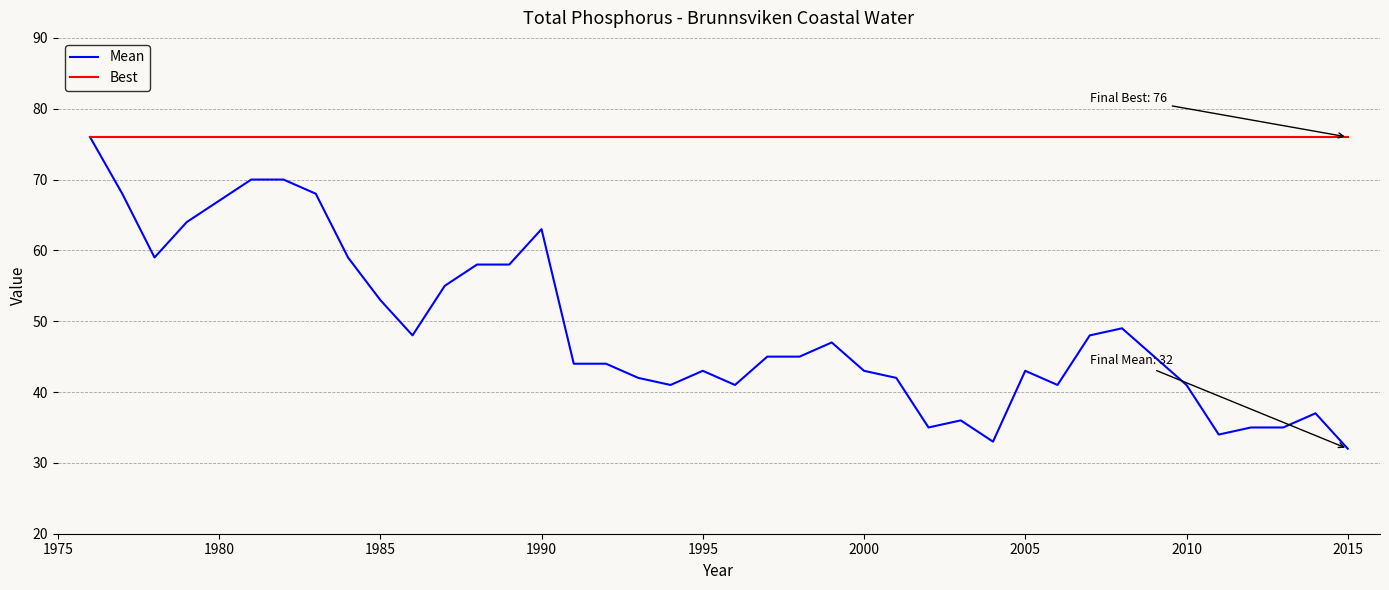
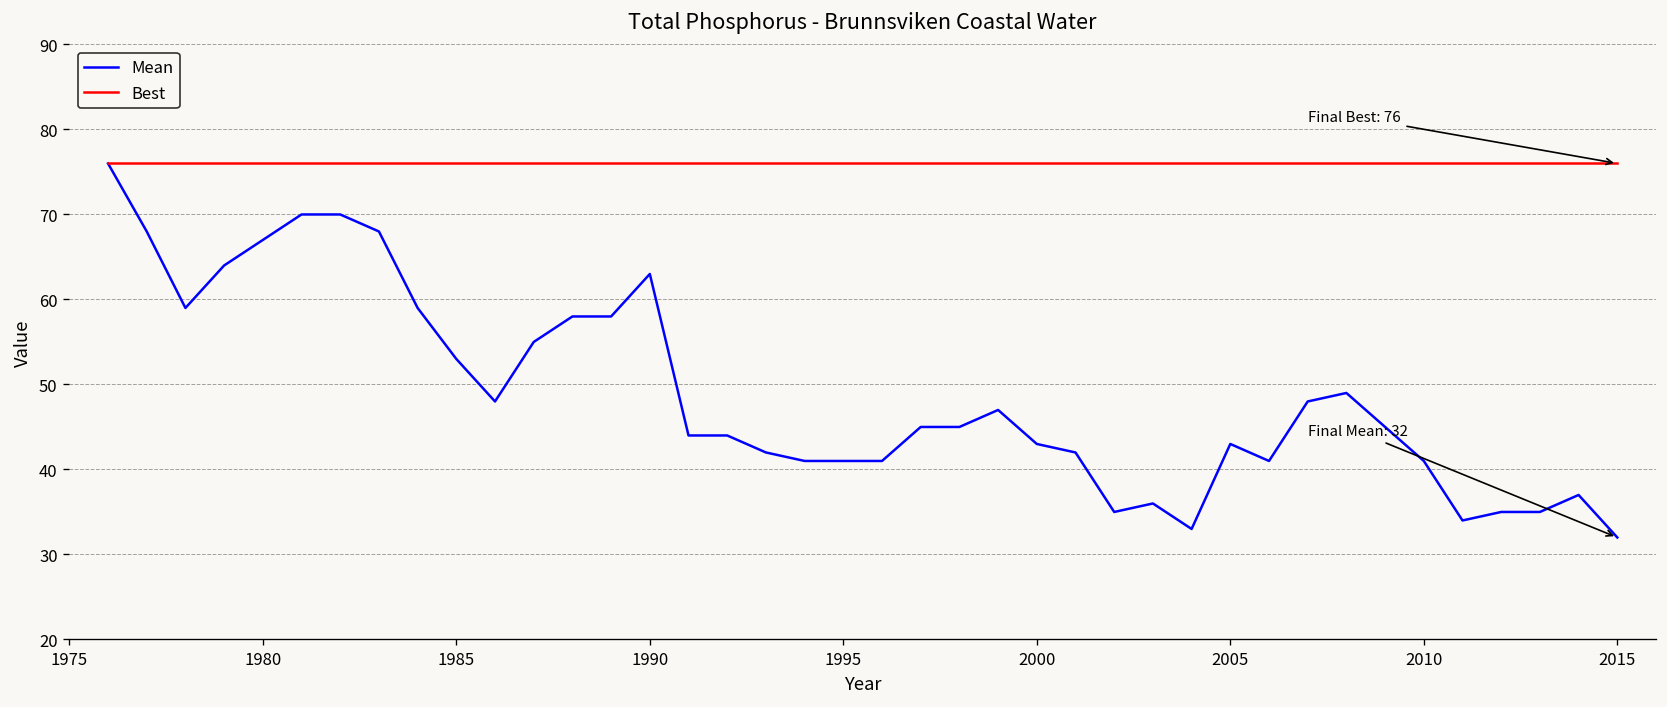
  {
    "Mean": {
      "1980": 67,
      "1985": 53,
      "1990": 63,
-     "1995": 43,
+     "1995": 41,
      "2000": 43,
      "2005": 43,
      "2015": 32
    },
    "Best": {
      "1980": 76,
      "1985": 76,
      "1990": 76,
      "1995": 76,
      "2000": 76,
      "2005": 76,
      "2015": 76
    }
  }
